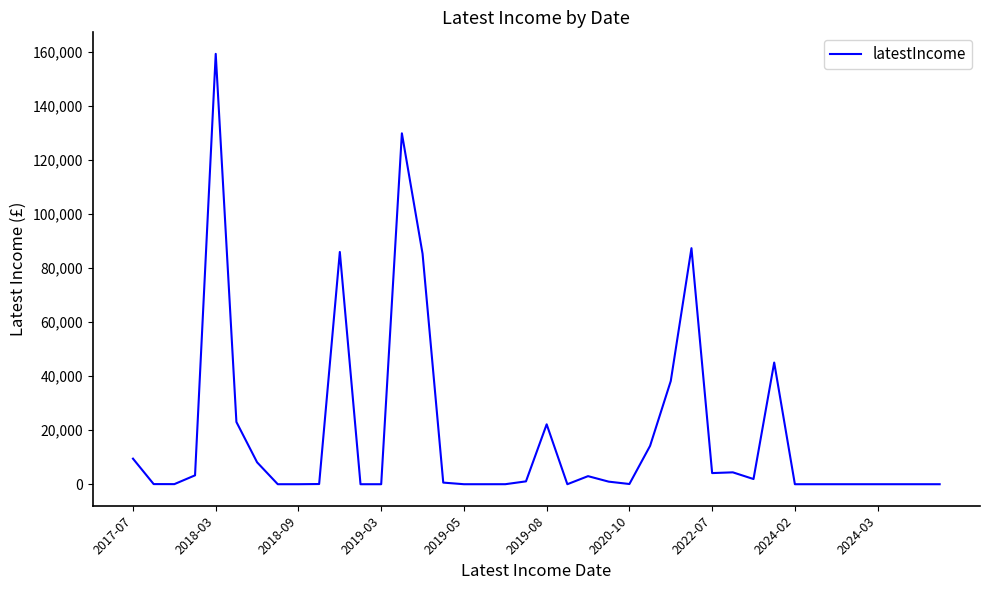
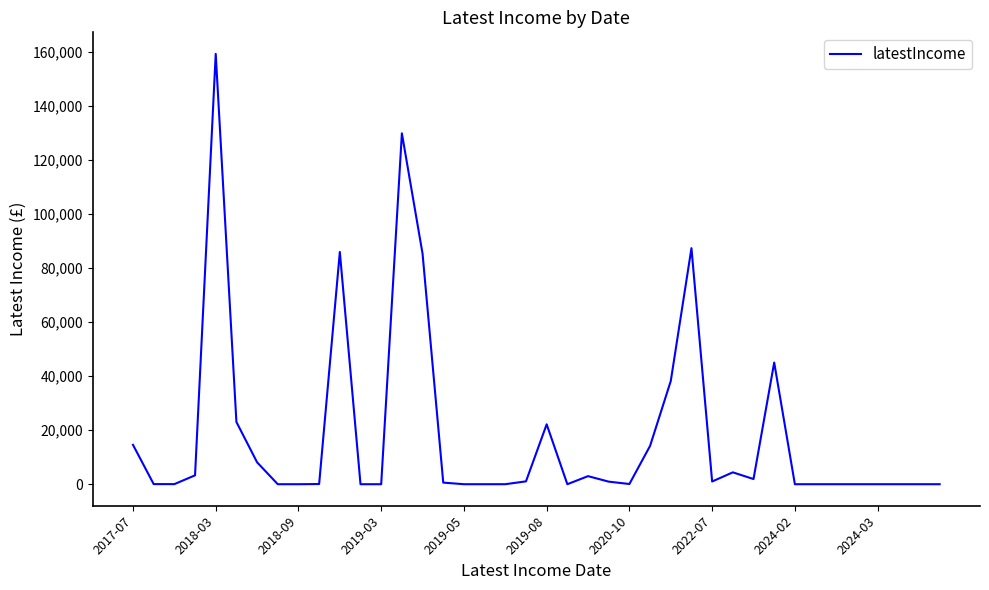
  {
-   "2017-07": "9,000",
+   "2017-07": "15,000",
    "2018-03": "159,000",
    "2018-09": "0",
    "2019-03": "0",
    "2019-05": "0",
    "2019-08": "22,000",
    "2020-10": "0",
-   "2022-07": "4,000",
+   "2022-07": "1,000",
    "2024-02": "0",
    "2024-03": "0"
  }
